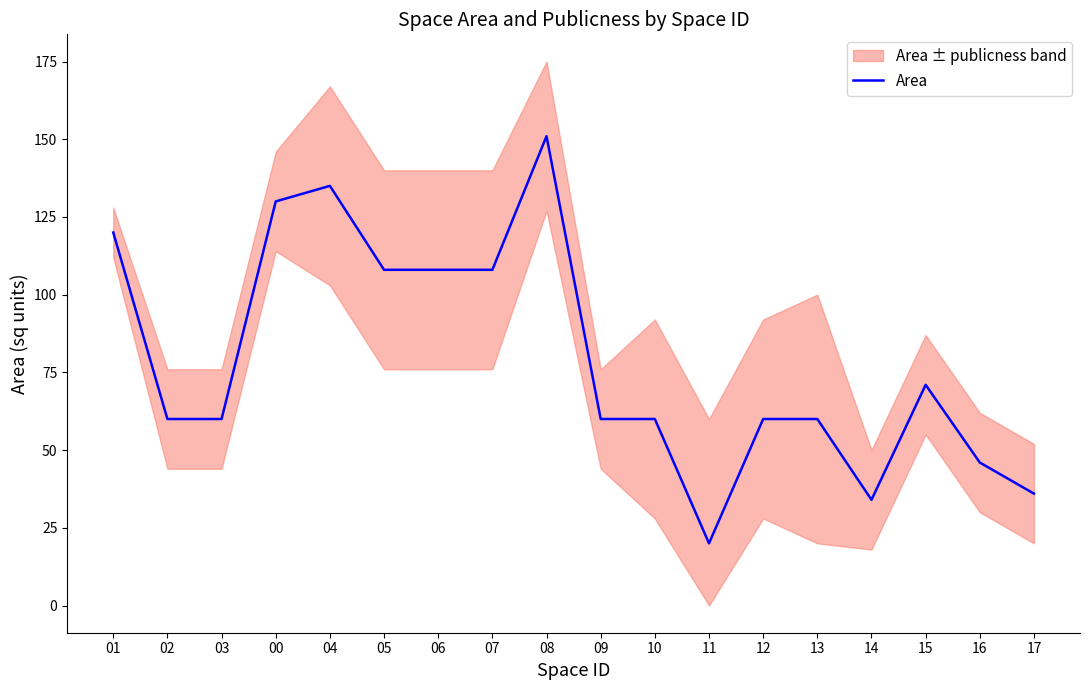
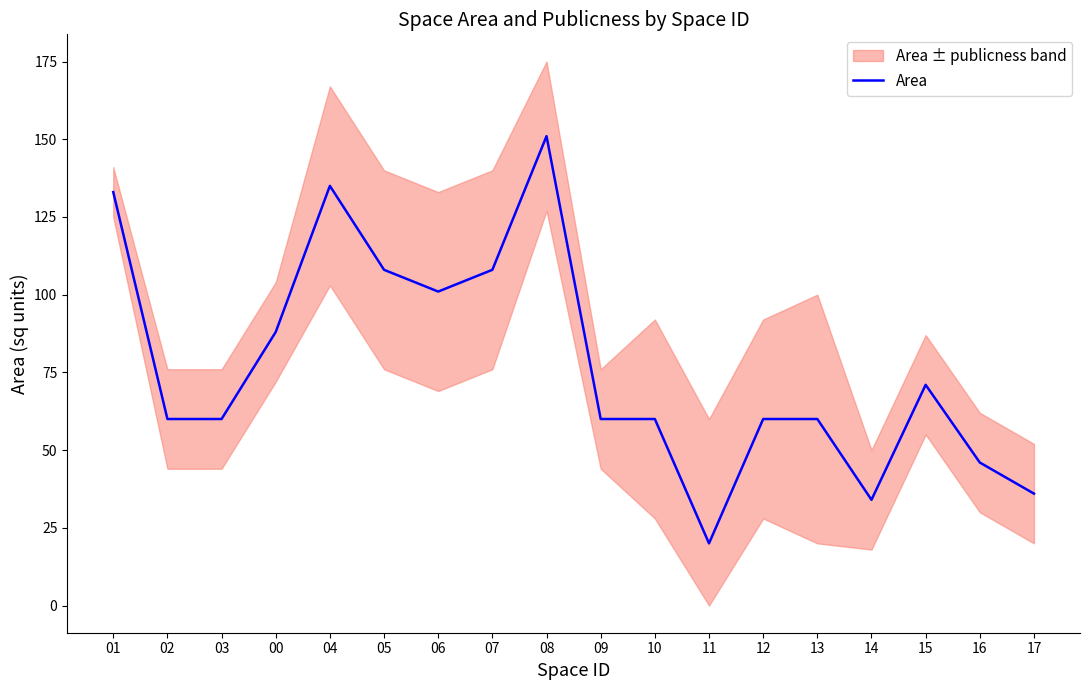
  {
    "Area": {
-     "01": 120,
+     "01": 133,
      "02": 60,
      "03": 60,
-     "00": 130,
+     "00": 88,
      "04": 135,
      "05": 108,
-     "06": 108,
+     "06": 101,
      "07": 108,
      "08": 151,
      "09": 60,
      "10": 60,
      "11": 20,
      "12": 60,
      "13": 60,
      "14": 34,
      "15": 71,
      "16": 46,
      "17": 36
    },
    "Area ± publicness band": {
      "11": 60
    }
  }
